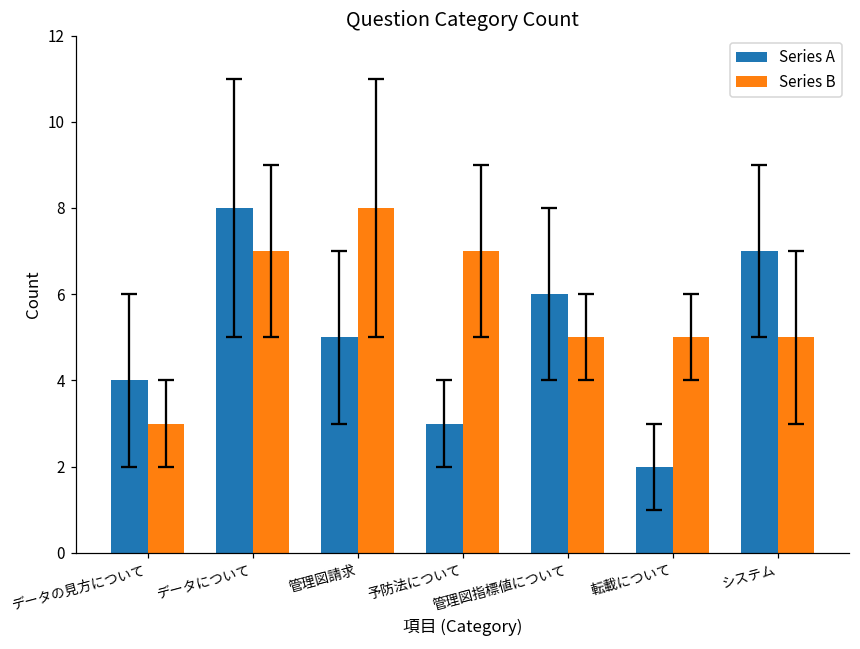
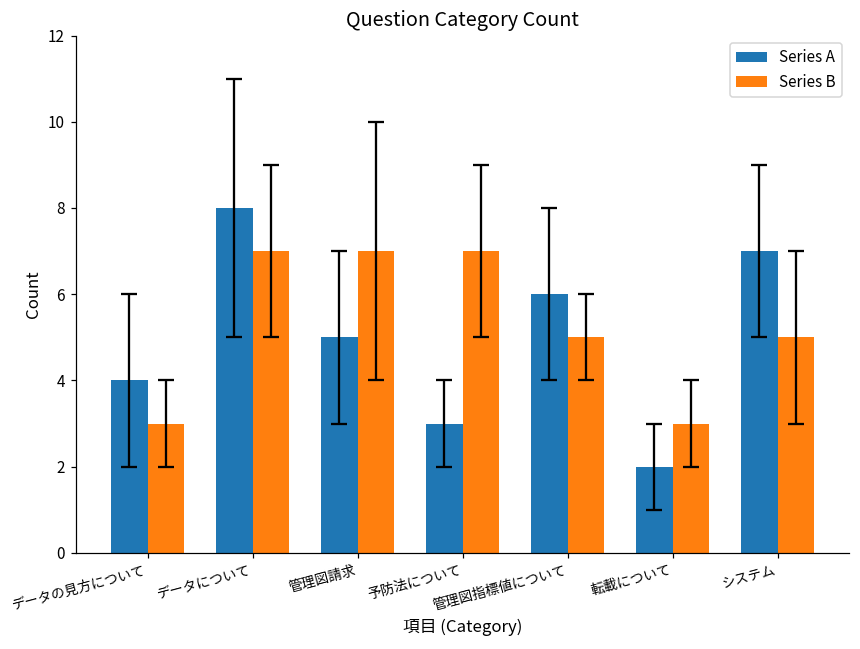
  {
    "Series B": {
      "データの見方について": 3,
      "データについて": 7,
-     "管理図請求": 8,
+     "管理図請求": 7,
      "予防法について": 7,
      "管理図指標値について": 5,
-     "転載について": 5,
+     "転載について": 3,
      "システム": 5
    }
  }
